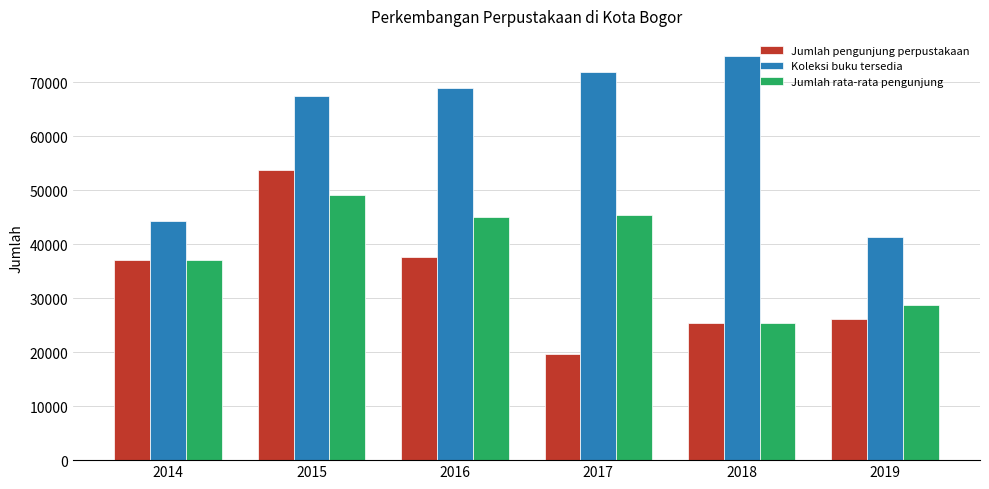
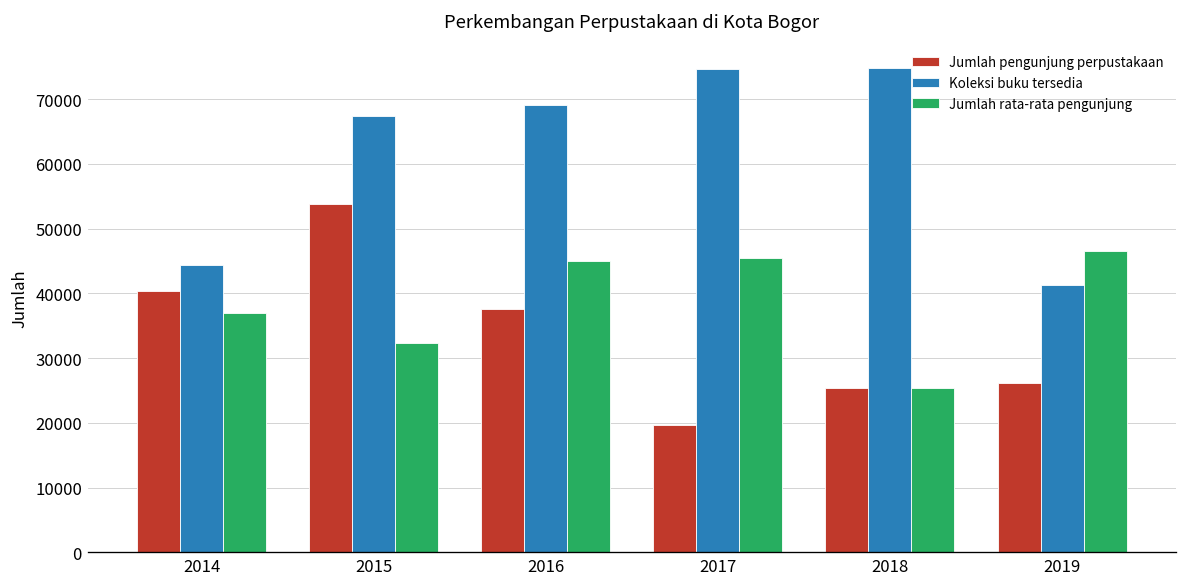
  {
    "Jumlah pengunjung perpustakaan": {
-     "2014": 37000,
+     "2014": 40000,
      "2015": 54000,
      "2016": 38000,
      "2017": 20000,
      "2018": 25000,
      "2019": 26000
    },
    "Koleksi buku tersedia": {
      "2014": 44000,
      "2015": 67000,
      "2016": 69000,
-     "2017": 72000,
+     "2017": 75000,
      "2018": 75000,
      "2019": 41000
    },
    "Jumlah rata-rata pengunjung": {
      "2014": 37000,
-     "2015": 49000,
+     "2015": 32000,
      "2016": 45000,
      "2017": 45000,
      "2018": 25000,
-     "2019": 29000
+     "2019": 47000
    }
  }
